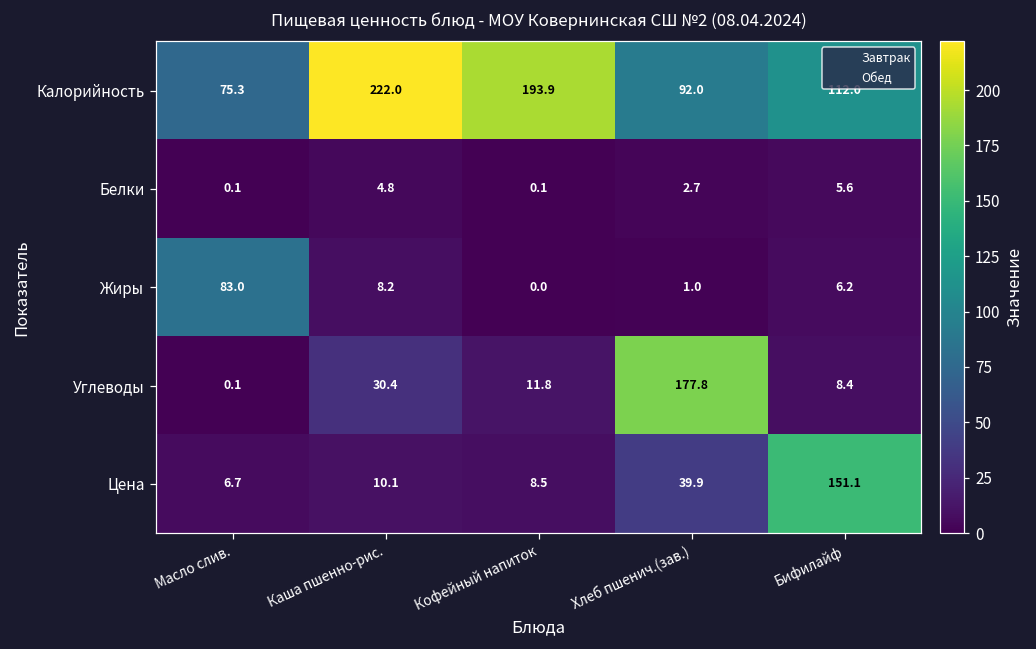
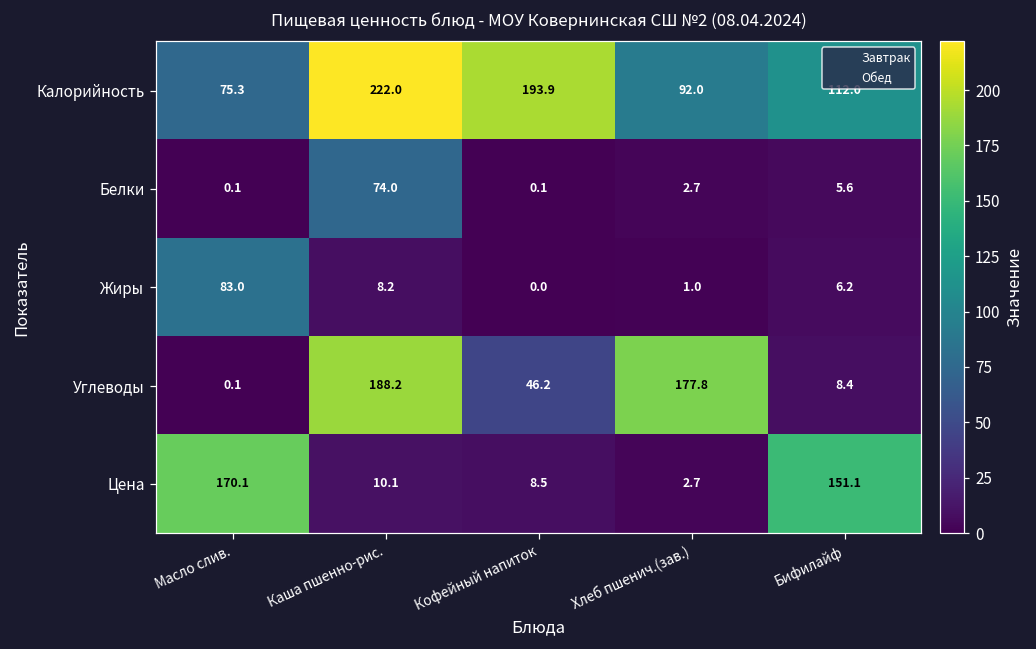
  {
    "Калорийность": {
      "Масло слив.": 75.3,
      "Каша пшенно-рис.": 222.0,
      "Кофейный напиток": 193.9,
      "Хлеб пшенич.(зав.)": 92.0
    },
    "Белки": {
      "Масло слив.": 0.1,
-     "Каша пшенно-рис.": 4.8,
+     "Каша пшенно-рис.": 74.0,
      "Кофейный напиток": 0.1,
      "Хлеб пшенич.(зав.)": 2.7,
      "Бифилайф": 5.6
    },
    "Жиры": {
      "Масло слив.": 83.0,
      "Каша пшенно-рис.": 8.2,
      "Кофейный напиток": 0.0,
      "Хлеб пшенич.(зав.)": 1.0,
      "Бифилайф": 6.2
    },
    "Углеводы": {
      "Масло слив.": 0.1,
-     "Каша пшенно-рис.": 30.4,
-     "Кофейный напиток": 11.8,
+     "Каша пшенно-рис.": 188.2,
+     "Кофейный напиток": 46.2,
      "Хлеб пшенич.(зав.)": 177.8,
      "Бифилайф": 8.4
    },
    "Цена": {
-     "Масло слив.": 6.7,
+     "Масло слив.": 170.1,
      "Каша пшенно-рис.": 10.1,
      "Кофейный напиток": 8.5,
-     "Хлеб пшенич.(зав.)": 39.9,
+     "Хлеб пшенич.(зав.)": 2.7,
      "Бифилайф": 151.1
    }
  }
